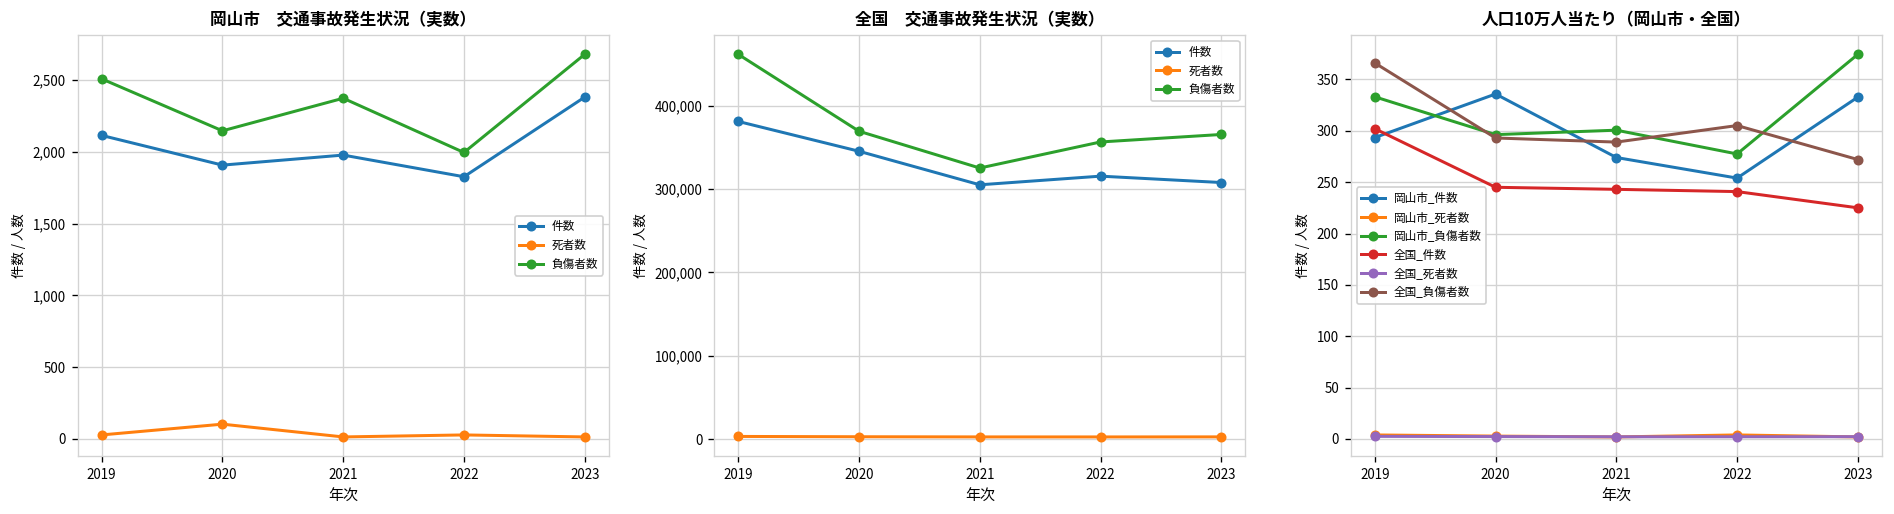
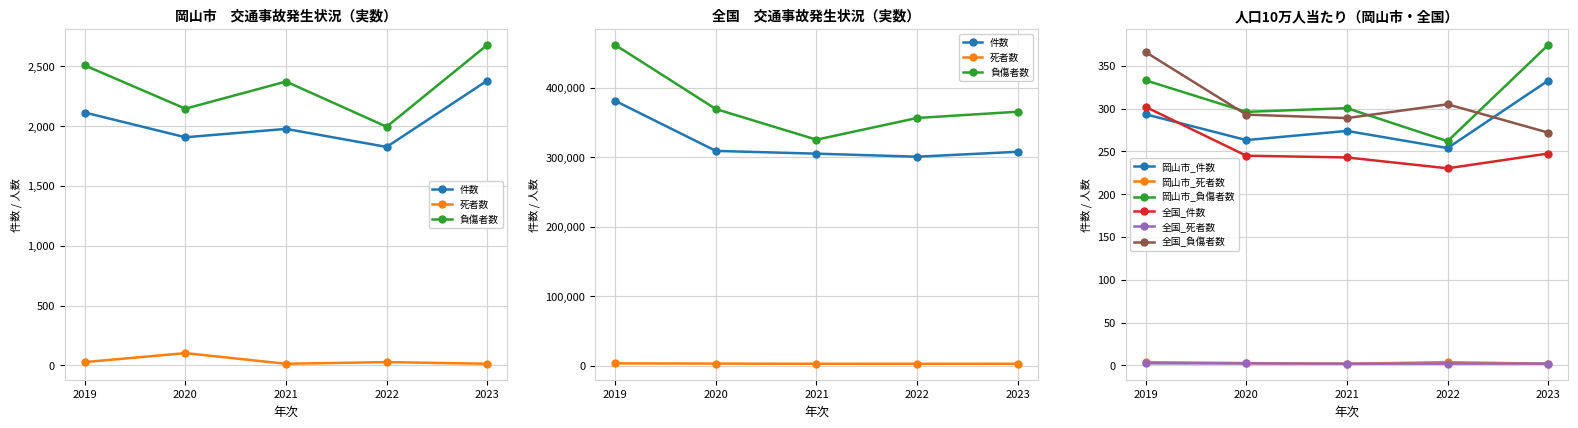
  {
    "岡山市 交通事故発生状況（実数）": {
      "件数": {
        "2019": "2,120",
        "2020": "1,910",
        "2021": "1,980",
        "2022": "1,830",
        "2023": "2,380"
      },
      "死者数": {
        "2019": "30",
        "2020": "100",
        "2021": "10",
        "2022": "30",
        "2023": "10"
      },
      "負傷者数": {
        "2019": "2,510",
        "2020": "2,150",
        "2021": "2,370",
        "2022": "2,000",
        "2023": "2,680"
      }
    },
    "全国 交通事故発生状況（実数）": {
      "件数": {
        "2019": "380,000",
-       "2020": "350,000",
+       "2020": "310,000",
        "2021": "310,000",
-       "2022": "320,000",
+       "2022": "300,000",
        "2023": "310,000"
      },
      "死者数": {
        "2019": "0",
        "2020": "0",
        "2021": "0",
        "2022": "0",
        "2023": "0"
      },
      "負傷者数": {
        "2019": "460,000",
        "2020": "370,000",
        "2021": "330,000",
        "2022": "360,000",
        "2023": "370,000"
      }
    },
    "人口10万人当たり（岡山市・全国）": {
      "岡山市_件数": {
        "2019": "290",
-       "2020": "340",
+       "2020": "260",
        "2021": "270",
        "2022": "250",
        "2023": "330"
      },
      "岡山市_負傷者数": {
        "2019": "330",
        "2020": "300",
        "2021": "300",
-       "2022": "280",
+       "2022": "260",
        "2023": "370"
      },
      "全国_件数": {
        "2019": "300",
        "2020": "250",
        "2021": "240",
-       "2022": "240",
-       "2023": "230"
+       "2022": "230",
+       "2023": "250"
      },
      "全国_負傷者数": {
        "2019": "370",
        "2020": "290",
        "2021": "290",
        "2022": "310",
        "2023": "270"
      }
    }
  }
